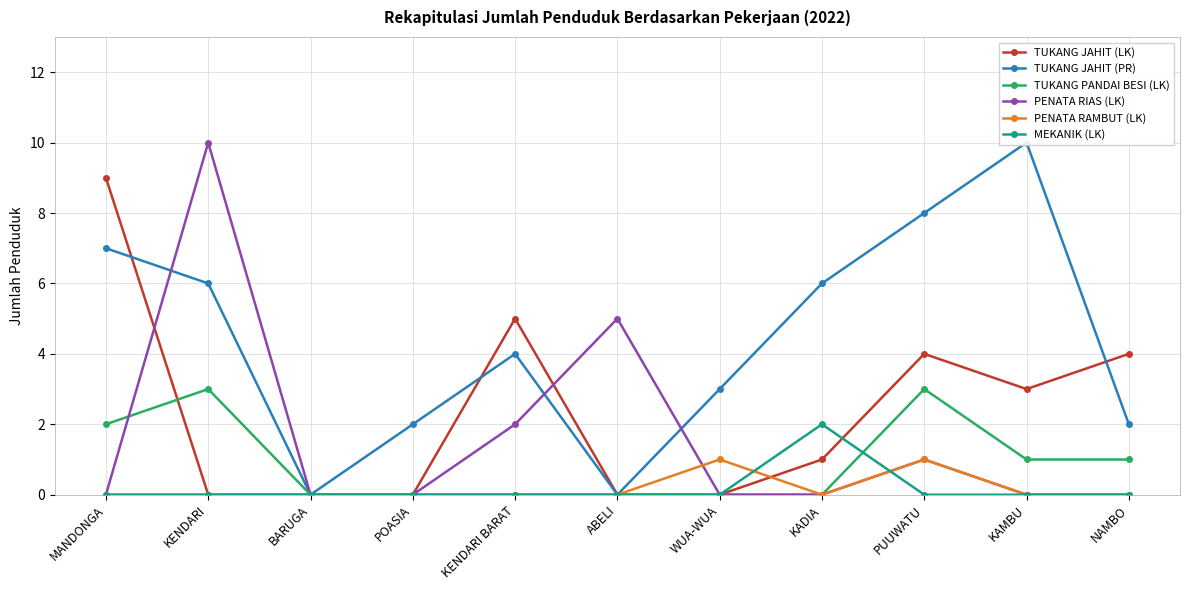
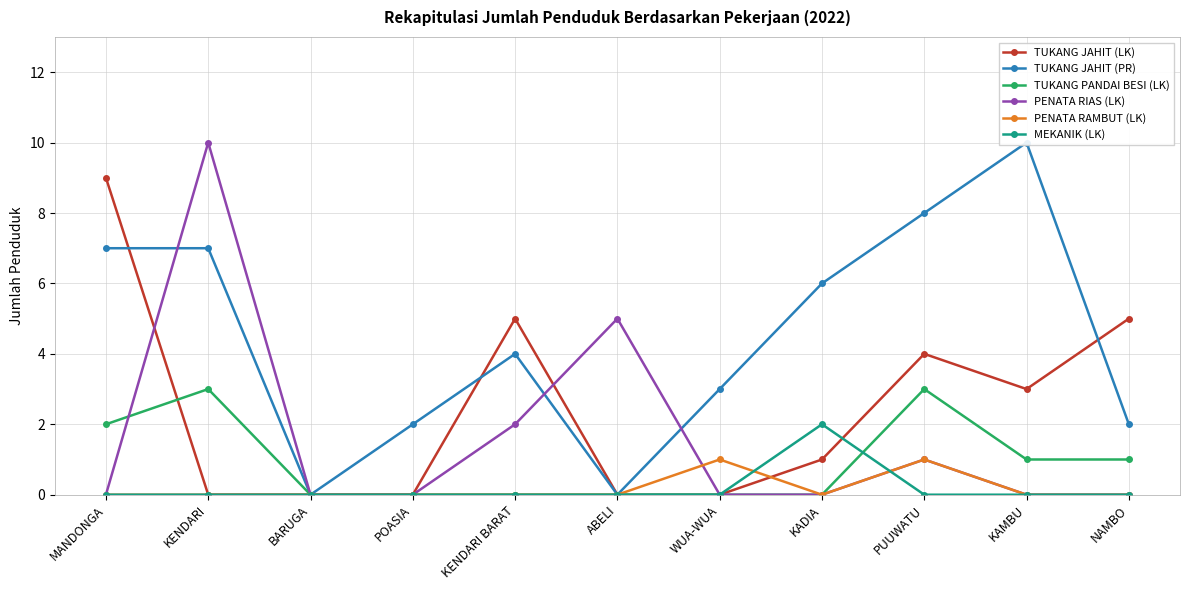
  {
    "TUKANG JAHIT (LK)": {
      "MANDONGA": 9,
      "KENDARI BARAT": 5,
      "KADIA": 1,
      "PUUWATU": 4,
      "KAMBU": 3,
-     "NAMBO": 4
+     "NAMBO": 5
    },
    "TUKANG JAHIT (PR)": {
      "MANDONGA": 7,
-     "KENDARI": 6,
+     "KENDARI": 7,
      "POASIA": 2,
      "KENDARI BARAT": 4,
      "WUA-WUA": 3,
      "KADIA": 6,
      "PUUWATU": 8,
      "NAMBO": 2
    },
    "PENATA RIAS (LK)": {
      "KENDARI": 10,
      "KENDARI BARAT": 2,
      "ABELI": 5
    },
    "PENATA RAMBUT (LK)": {
      "WUA-WUA": 1
    }
  }
